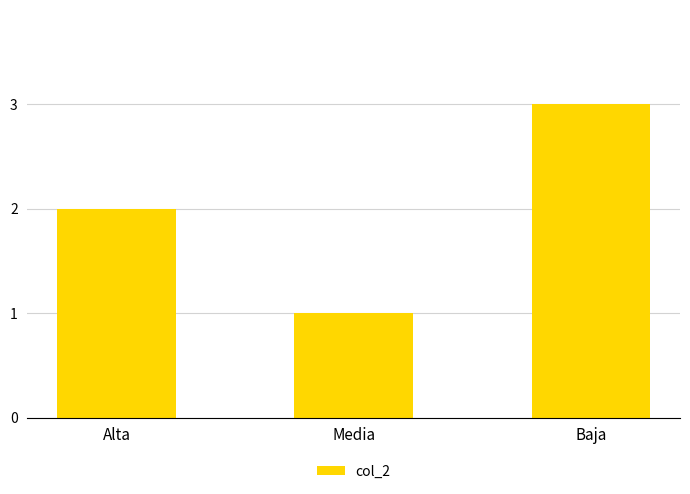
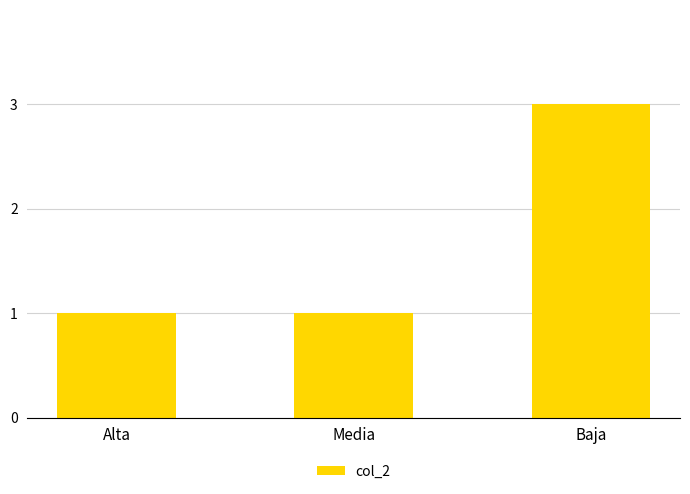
  {
-   "Alta": 2,
+   "Alta": 1,
    "Media": 1,
    "Baja": 3
  }
